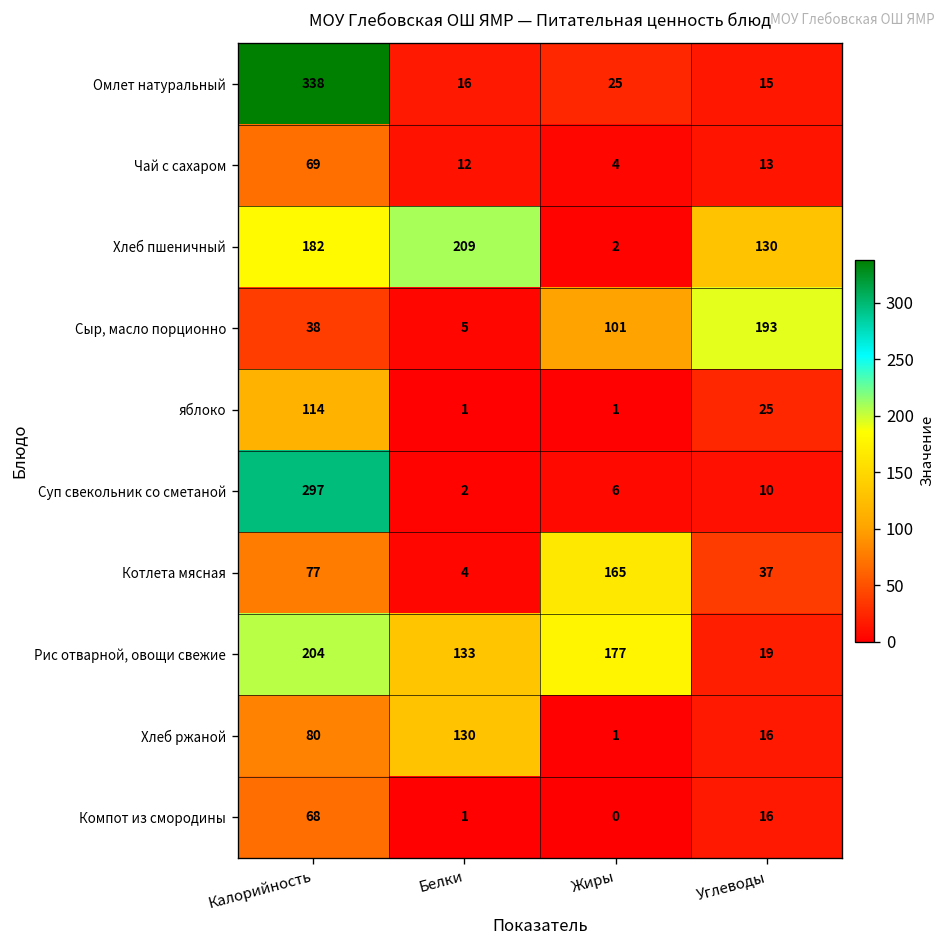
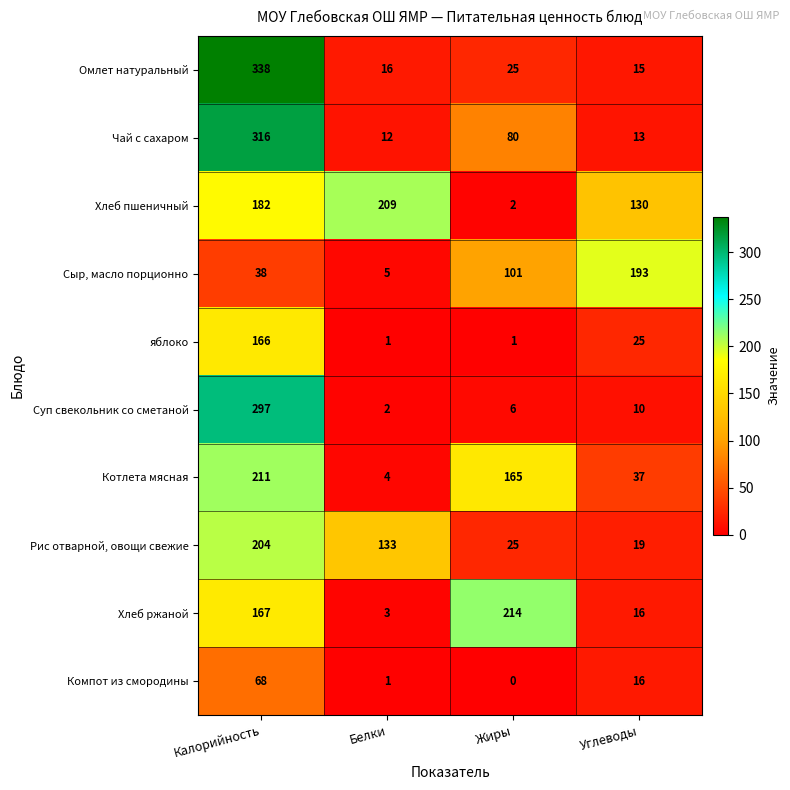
  {
    "Омлет натуральный": {
      "Калорийность": 338,
      "Белки": 16,
      "Жиры": 25,
      "Углеводы": 15
    },
    "Чай с сахаром": {
-     "Калорийность": 69,
+     "Калорийность": 316,
      "Белки": 12,
-     "Жиры": 4,
+     "Жиры": 80,
      "Углеводы": 13
    },
    "Хлеб пшеничный": {
      "Калорийность": 182,
      "Белки": 209,
      "Жиры": 2,
      "Углеводы": 130
    },
    "Сыр, масло порционно": {
      "Калорийность": 38,
      "Белки": 5,
      "Жиры": 101,
      "Углеводы": 193
    },
    "яблоко": {
-     "Калорийность": 114,
+     "Калорийность": 166,
      "Белки": 1,
      "Жиры": 1,
      "Углеводы": 25
    },
    "Суп свекольник со сметаной": {
      "Калорийность": 297,
      "Белки": 2,
      "Жиры": 6,
      "Углеводы": 10
    },
    "Котлета мясная": {
-     "Калорийность": 77,
+     "Калорийность": 211,
      "Белки": 4,
      "Жиры": 165,
      "Углеводы": 37
    },
    "Рис отварной, овощи свежие": {
      "Калорийность": 204,
      "Белки": 133,
-     "Жиры": 177,
+     "Жиры": 25,
      "Углеводы": 19
    },
    "Хлеб ржаной": {
-     "Калорийность": 80,
-     "Белки": 130,
-     "Жиры": 1,
+     "Калорийность": 167,
+     "Белки": 3,
+     "Жиры": 214,
      "Углеводы": 16
    },
    "Компот из смородины": {
      "Калорийность": 68,
      "Белки": 1,
      "Жиры": 0,
      "Углеводы": 16
    }
  }
